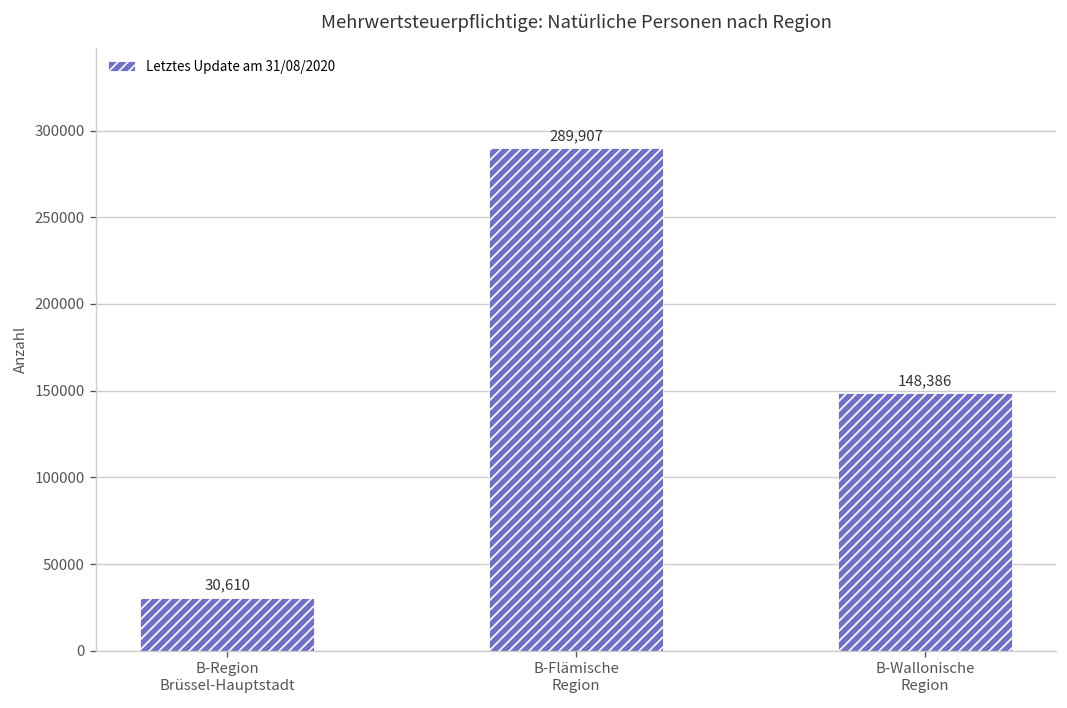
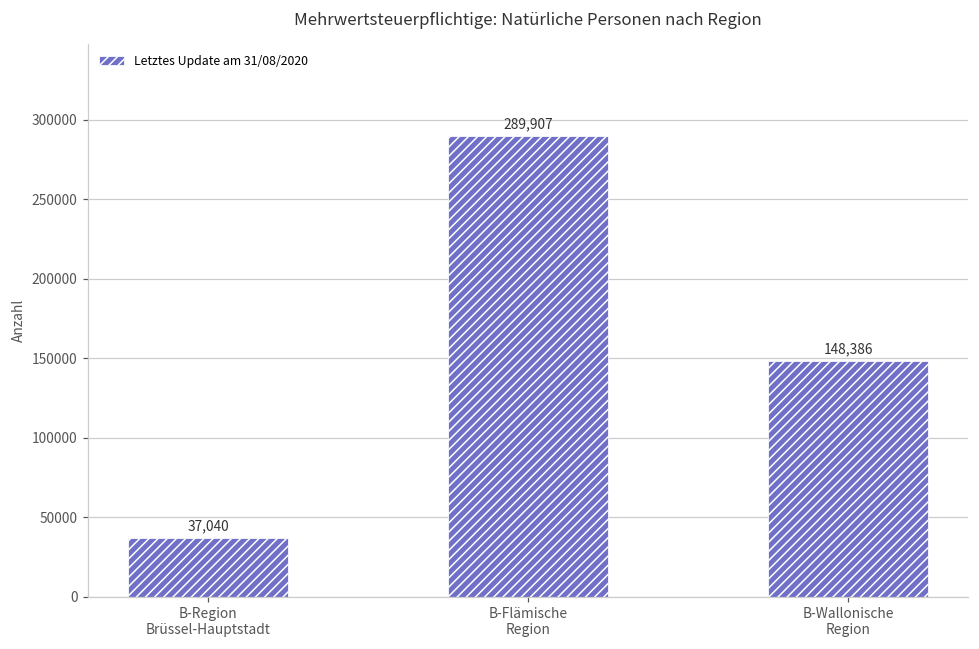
  {
-   "B-Region Brüssel-Hauptstadt": "30,610",
+   "B-Region Brüssel-Hauptstadt": "37,040",
    "B-Flämische Region": "289,907",
    "B-Wallonische Region": "148,386"
  }
